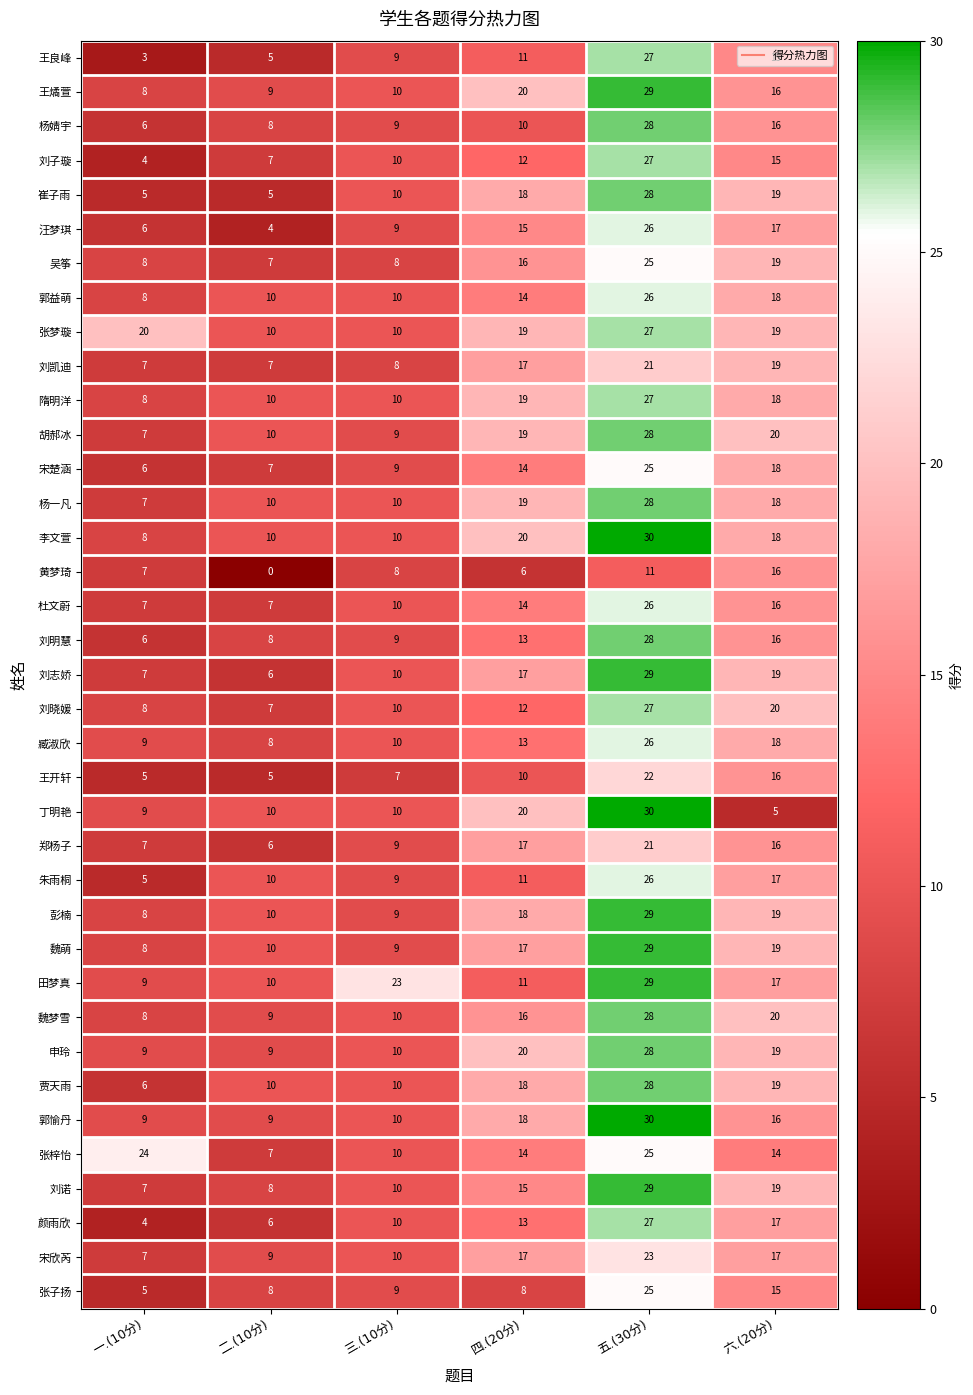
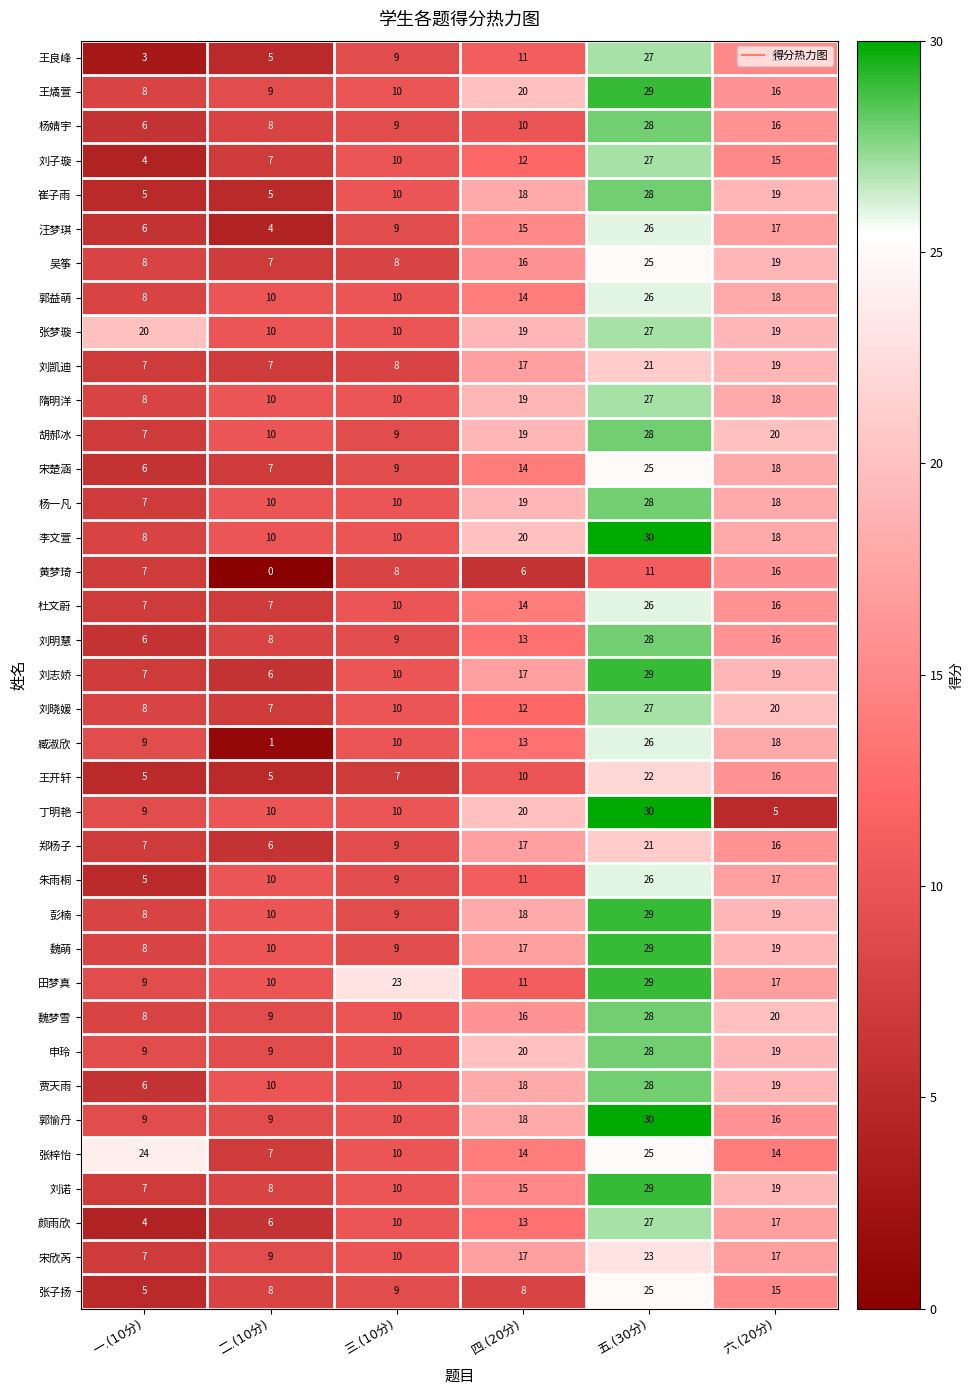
  {
    "臧淑欣": {
      "一.(10分)": 9,
-     "二.(10分)": 8,
+     "二.(10分)": 1,
      "三.(10分)": 10,
      "四.(20分)": 13,
      "五.(30分)": 26,
      "六.(20分)": 18
    }
  }
